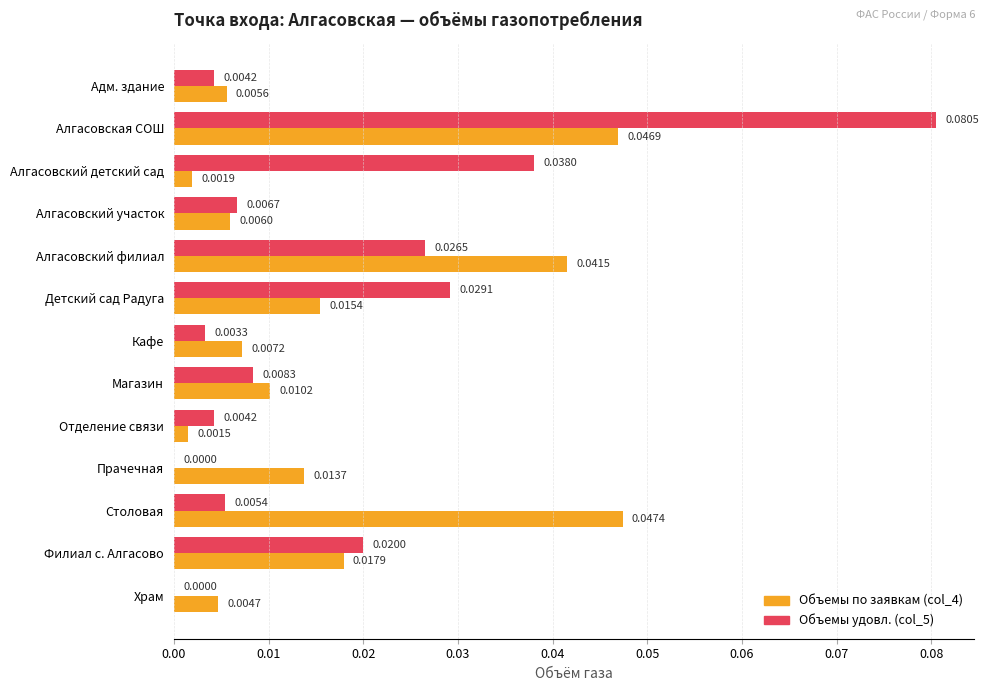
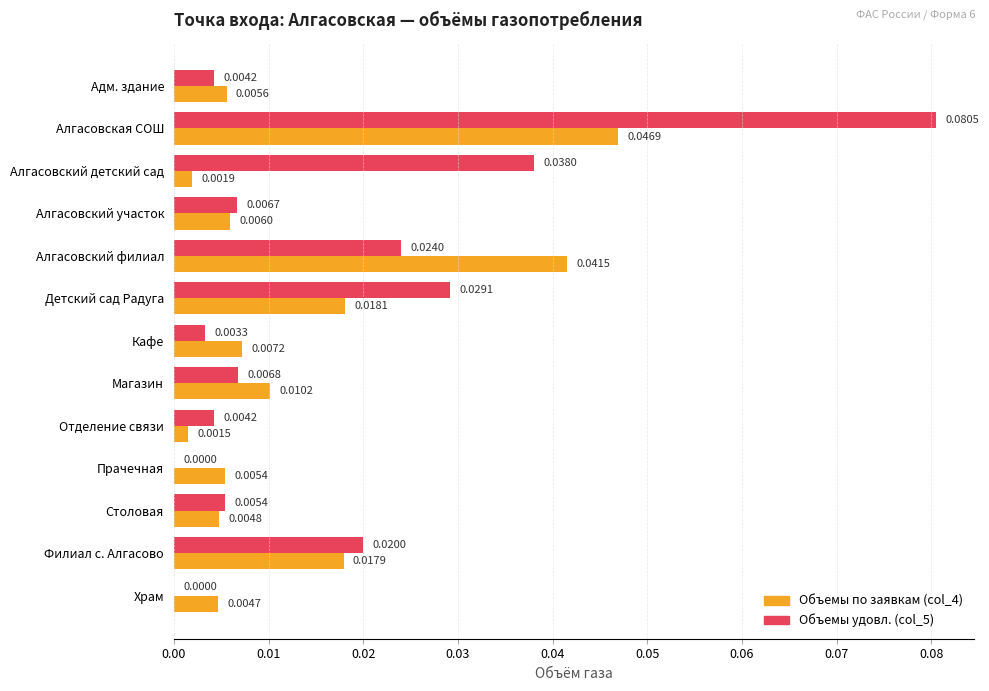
  {
    "Объемы по заявкам (col_4)": {
      "Адм. здание": 0.0056,
      "Алгасовская СОШ": 0.0469,
      "Алгасовский детский сад": 0.0019,
      "Алгасовский участок": 0.0060,
      "Алгасовский филиал": 0.0415,
-     "Детский сад Радуга": 0.0154,
+     "Детский сад Радуга": 0.0181,
      "Кафе": 0.0072,
      "Магазин": 0.0102,
      "Отделение связи": 0.0015,
-     "Прачечная": 0.0137,
-     "Столовая": 0.0474,
+     "Прачечная": 0.0054,
+     "Столовая": 0.0048,
      "Филиал с. Алгасово": 0.0179,
      "Храм": 0.0047
    },
    "Объемы удовл. (col_5)": {
      "Адм. здание": 0.0042,
      "Алгасовская СОШ": 0.0805,
      "Алгасовский детский сад": 0.0380,
      "Алгасовский участок": 0.0067,
-     "Алгасовский филиал": 0.0265,
+     "Алгасовский филиал": 0.0240,
      "Детский сад Радуга": 0.0291,
      "Кафе": 0.0033,
-     "Магазин": 0.0083,
+     "Магазин": 0.0068,
      "Отделение связи": 0.0042,
      "Прачечная": 0.0000,
      "Столовая": 0.0054,
      "Филиал с. Алгасово": 0.0200,
      "Храм": 0.0000
    }
  }
